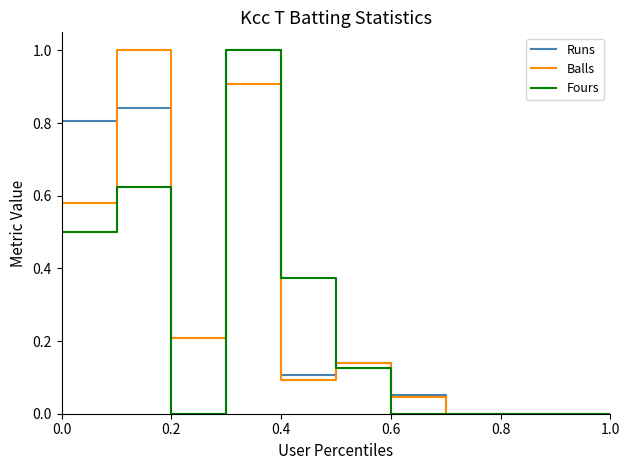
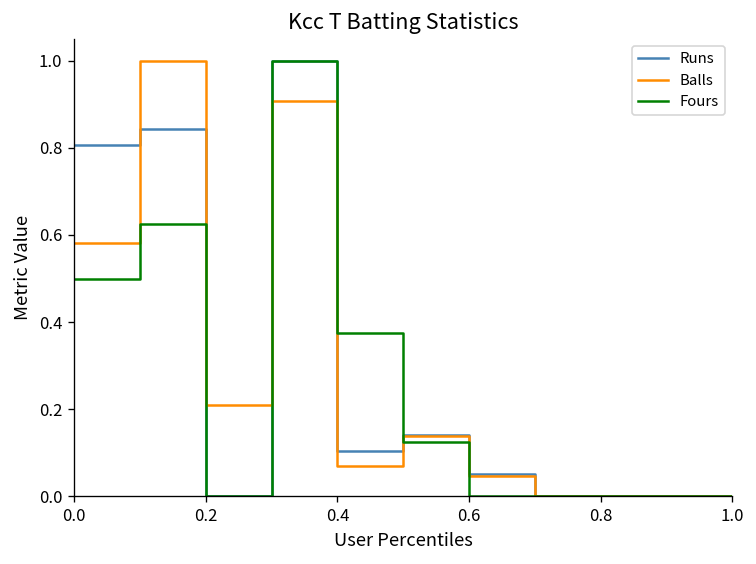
  {
    "Runs": {
      "0.0": 0.81,
      "0.4": 0.11
    },
    "Balls": {
      "0.0": 0.58,
      "0.2": 0.21,
-     "0.4": 0.09
+     "0.4": 0.07
    },
    "Fours": {
      "0.0": 0.50,
      "0.4": 0.38,
      "0.6": 0.00
    }
  }
